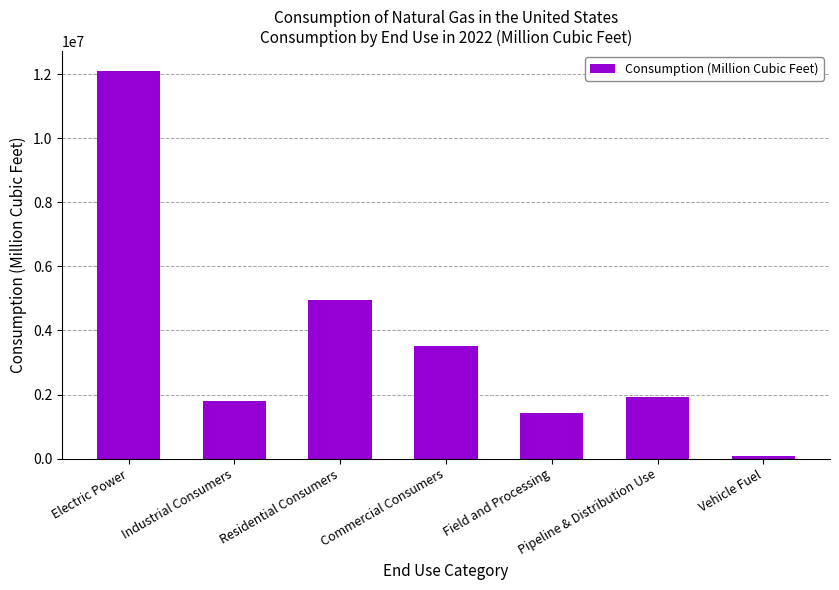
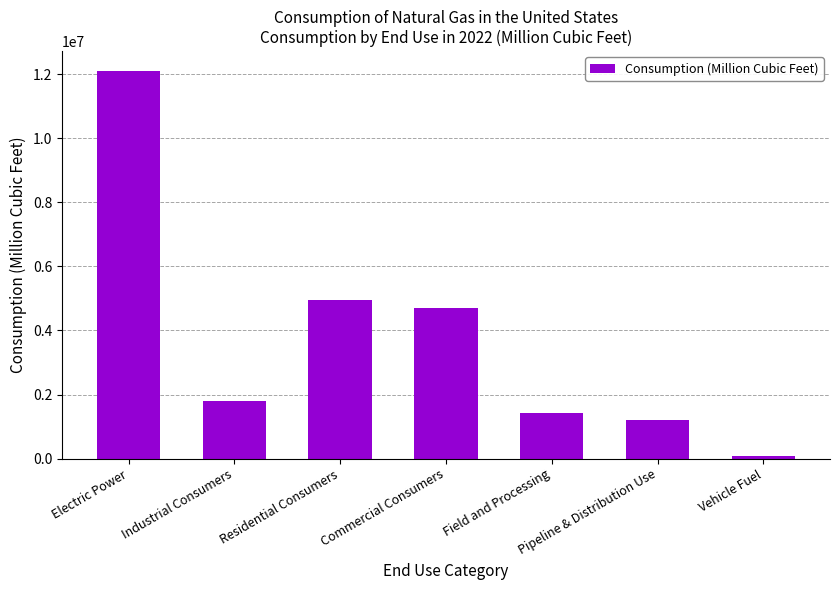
  {
    "Electric Power": 12100000,
    "Industrial Consumers": 1800000,
    "Residential Consumers": 5000000,
-   "Commercial Consumers": 3500000,
+   "Commercial Consumers": 4700000,
    "Field and Processing": 1400000,
-   "Pipeline & Distribution Use": 1900000
+   "Pipeline & Distribution Use": 1200000
  }
